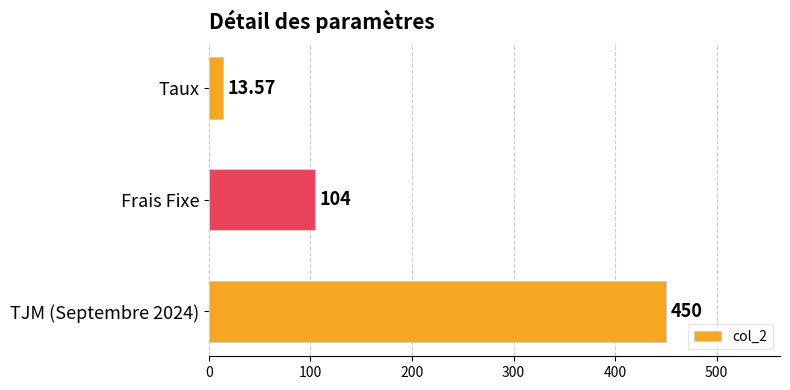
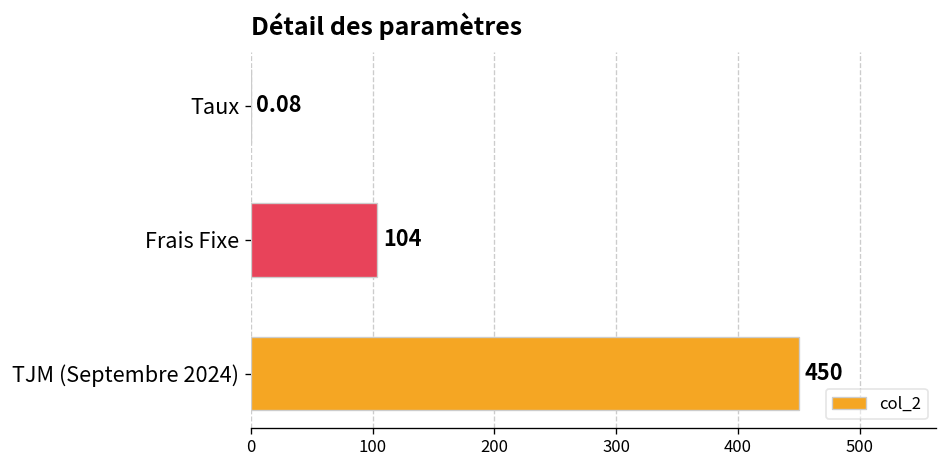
  {
-   "Taux": 13.57,
+   "Taux": 0.08,
    "Frais Fixe": 104,
    "TJM (Septembre 2024)": 450
  }
